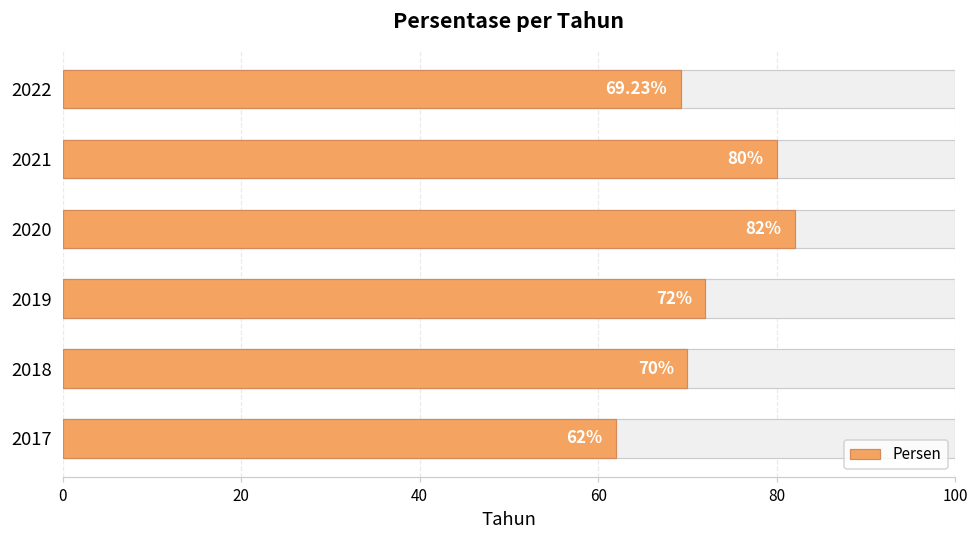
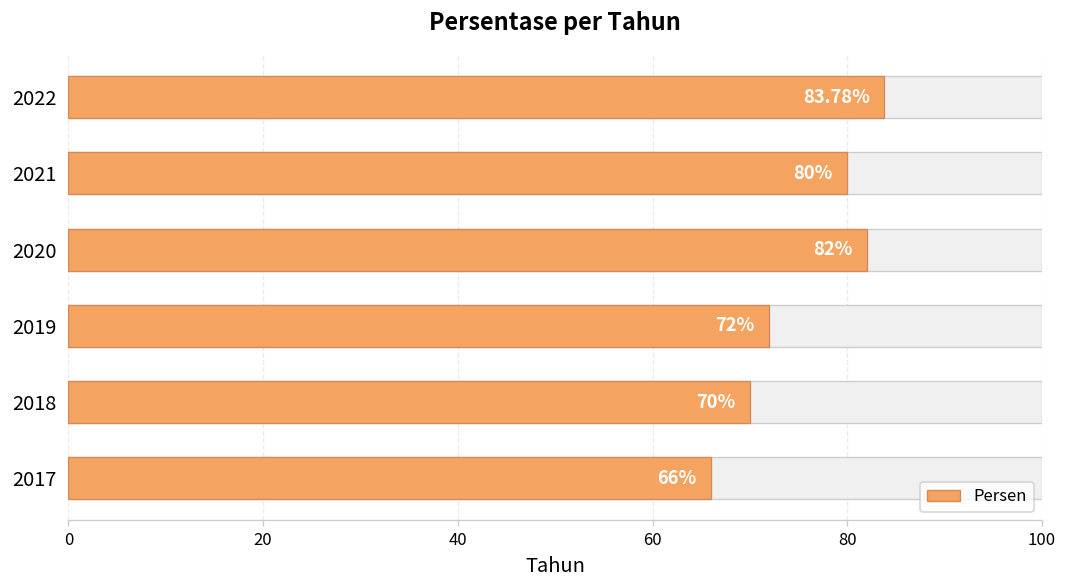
  {
    "Persen": {
-     "2022": "69.23%",
-     "2017": "62%"
+     "2022": "83.78%",
+     "2017": "66%"
    }
  }
